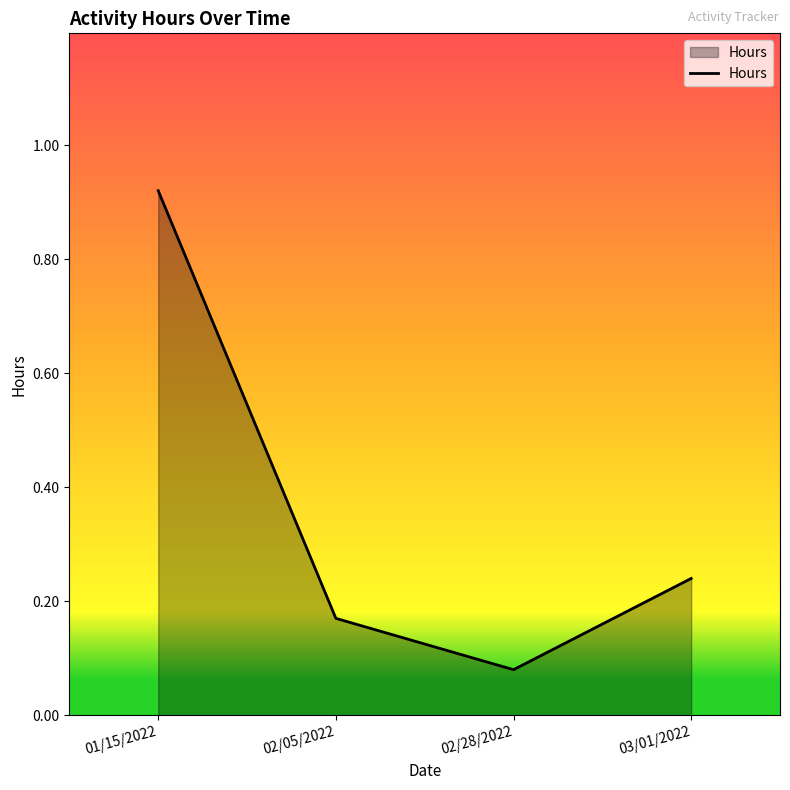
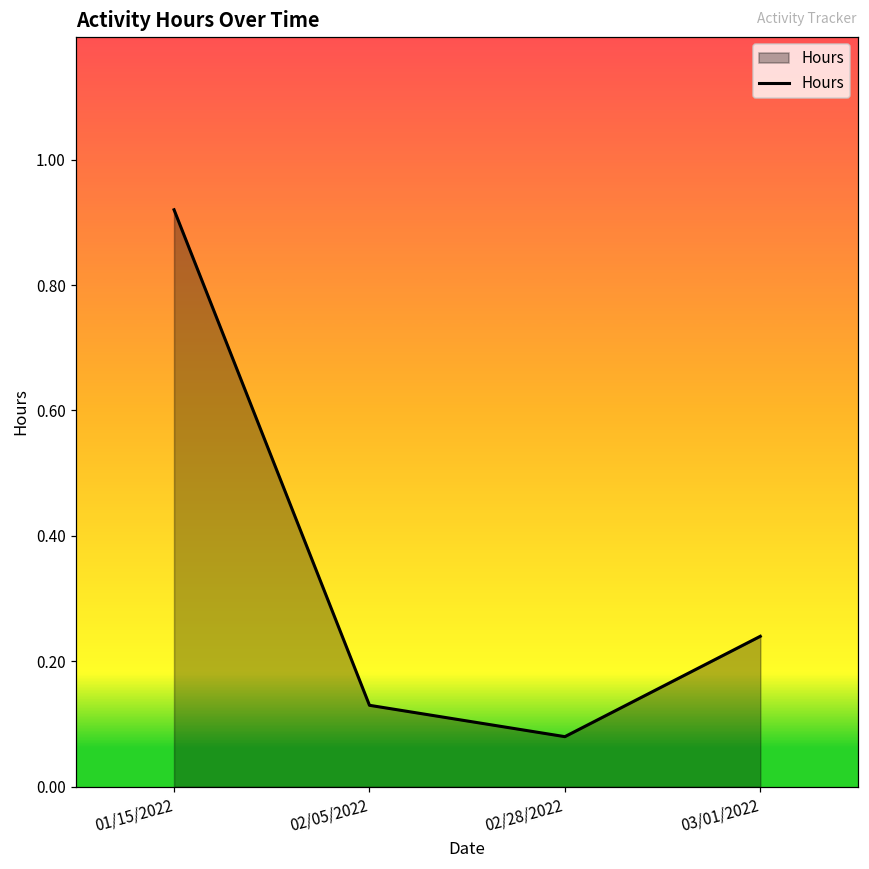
  {
    "01/15/2022": 0.92,
-   "02/05/2022": 0.17,
+   "02/05/2022": 0.13,
    "02/28/2022": 0.08,
    "03/01/2022": 0.24
  }
